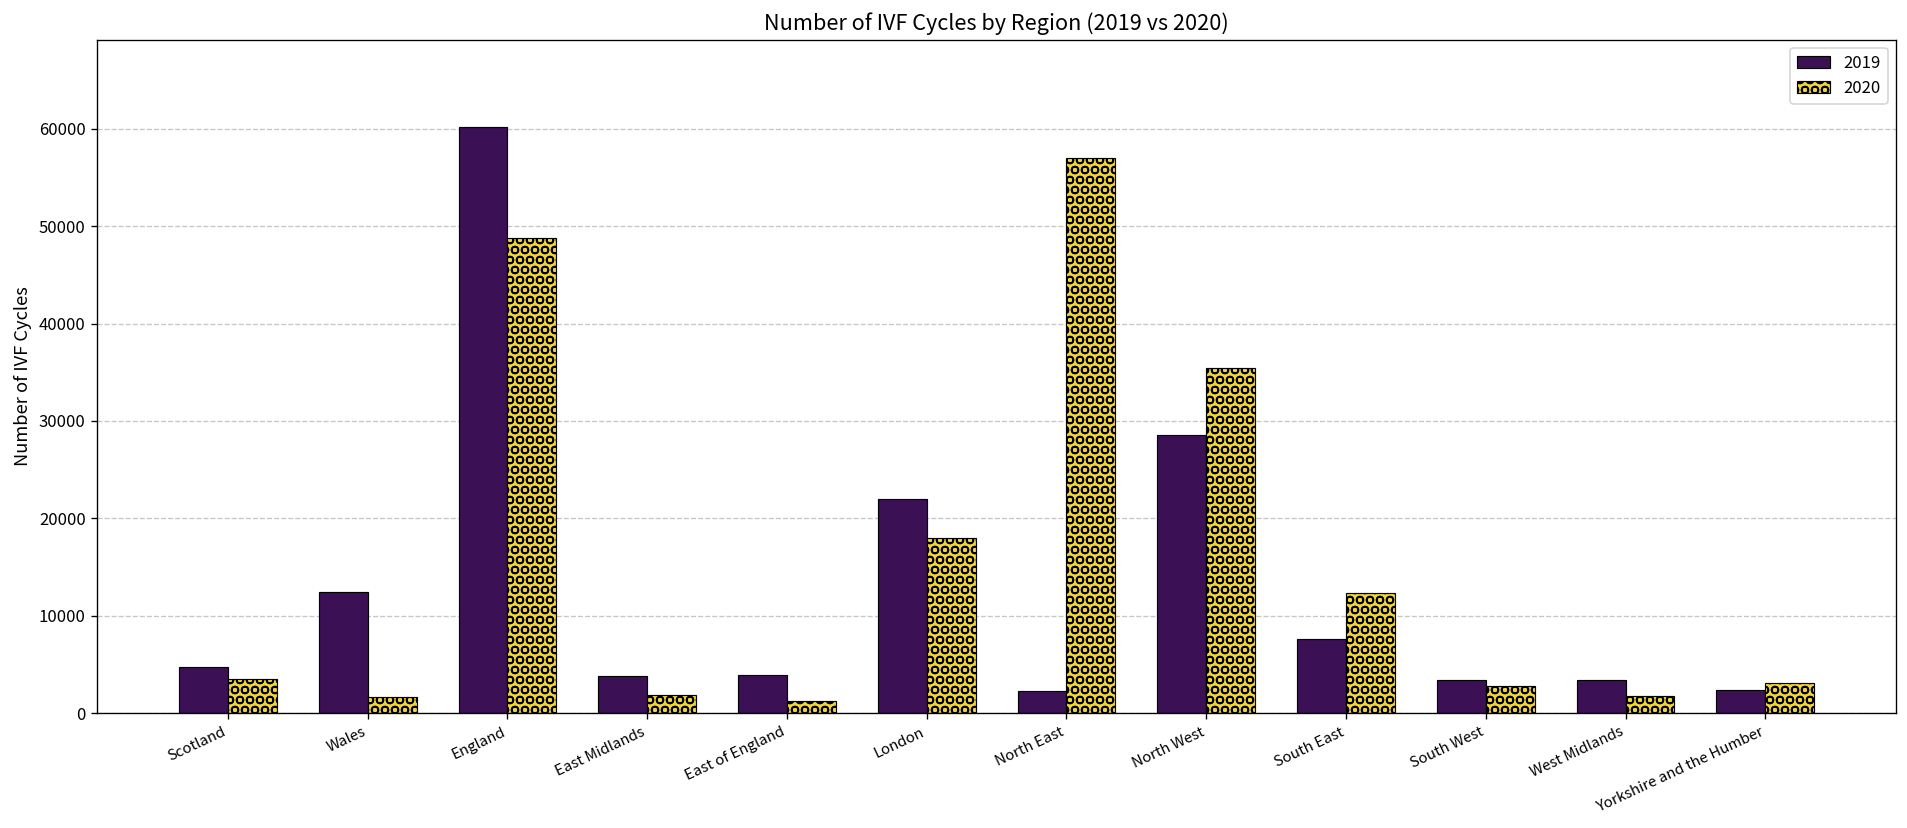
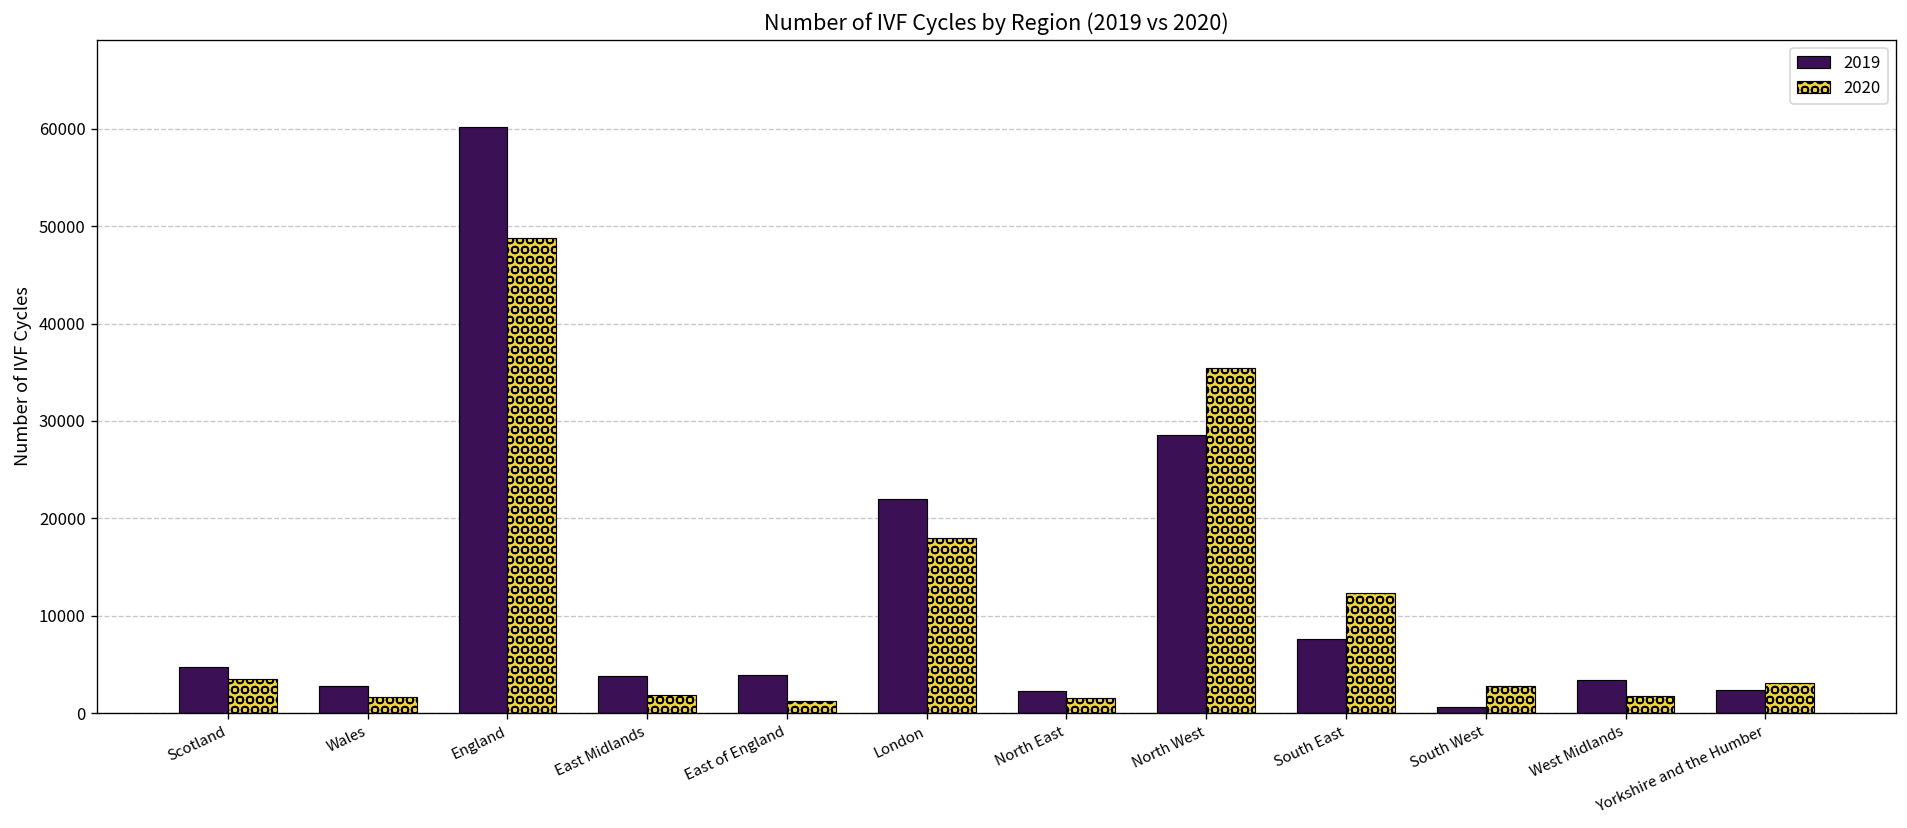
  {
    "2019": {
      "Scotland": 5000,
-     "Wales": 12000,
+     "Wales": 3000,
      "England": 60000,
      "East Midlands": 4000,
      "East of England": 4000,
      "London": 22000,
      "North East": 2000,
      "North West": 29000,
      "South East": 8000,
-     "South West": 3000,
+     "South West": 1000,
      "West Midlands": 3000,
      "Yorkshire and the Humber": 2000
    },
    "2020": {
      "Scotland": 3000,
      "Wales": 2000,
      "England": 49000,
      "East Midlands": 2000,
      "East of England": 1000,
      "London": 18000,
-     "North East": 57000,
+     "North East": 2000,
      "North West": 35000,
      "South East": 12000,
      "South West": 3000,
      "West Midlands": 2000,
      "Yorkshire and the Humber": 3000
    }
  }
